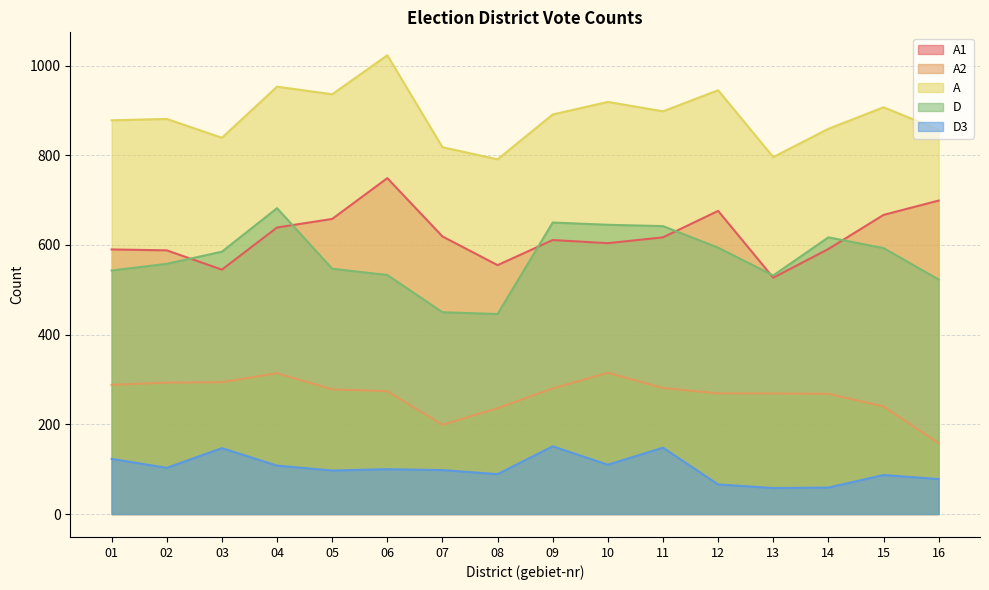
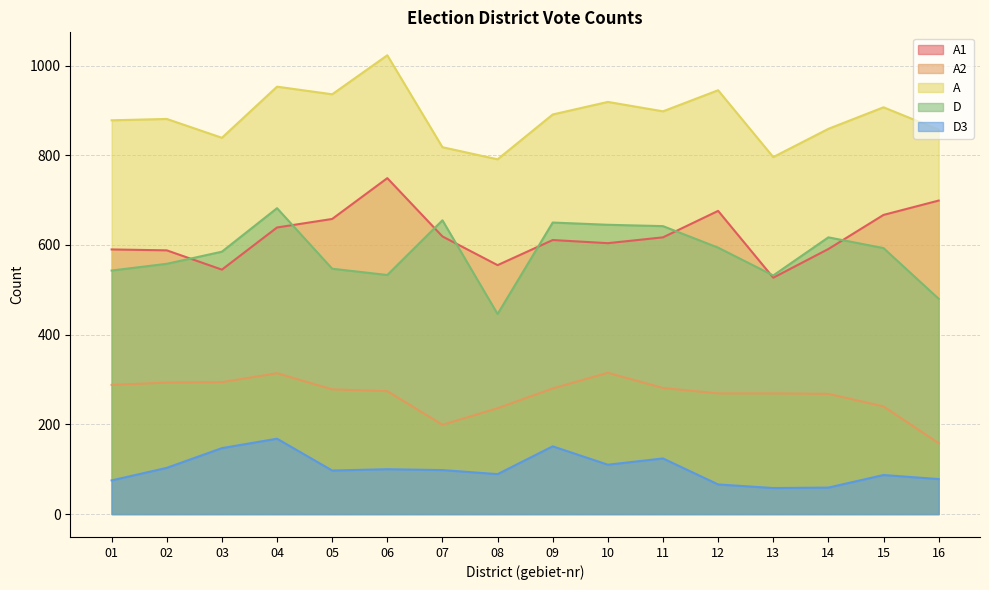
  {
    "D": {
      "01": 540,
      "02": 560,
      "03": 590,
      "04": 680,
      "05": 550,
      "06": 530,
-     "07": 450,
+     "07": 660,
      "08": 450,
      "09": 650,
      "10": 650,
      "11": 640,
      "12": 590,
      "14": 620,
      "15": 590,
-     "16": 520
+     "16": 480
    },
    "D3": {
-     "01": 120,
+     "01": 80,
      "02": 100,
      "03": 150,
-     "04": 110,
+     "04": 170,
      "05": 100,
      "06": 100,
      "07": 100,
      "08": 90,
      "09": 150,
      "10": 110,
-     "11": 150,
+     "11": 120,
      "12": 70,
      "13": 60,
      "14": 60,
      "15": 90,
      "16": 80
    }
  }
